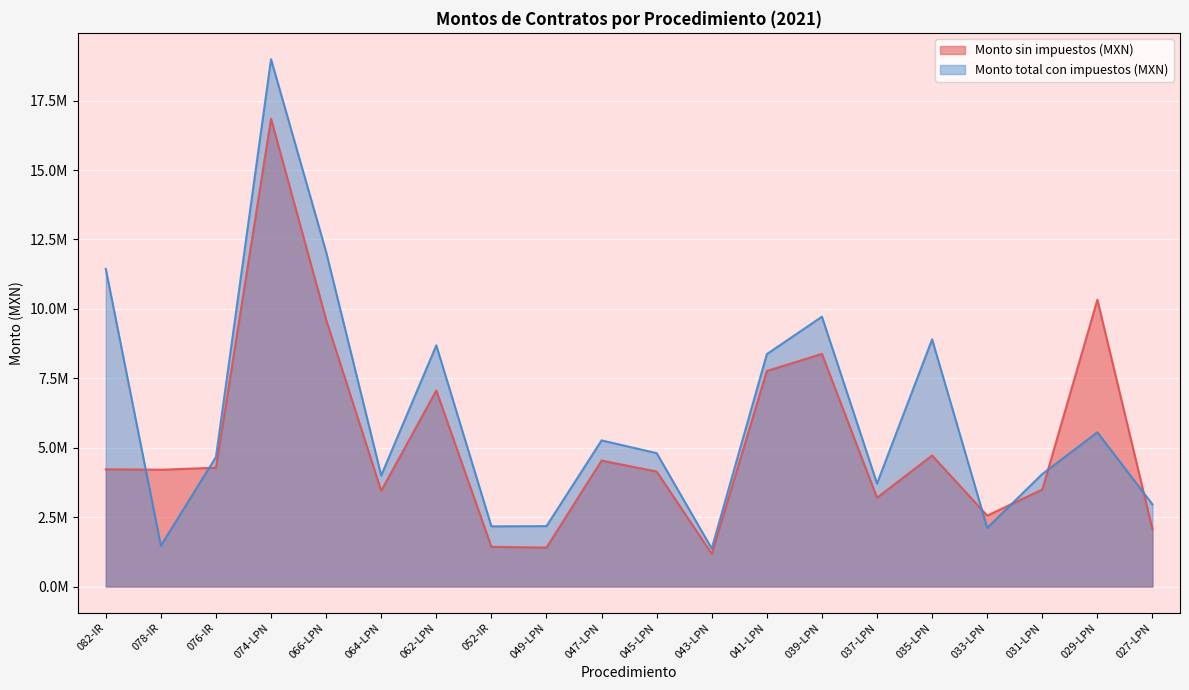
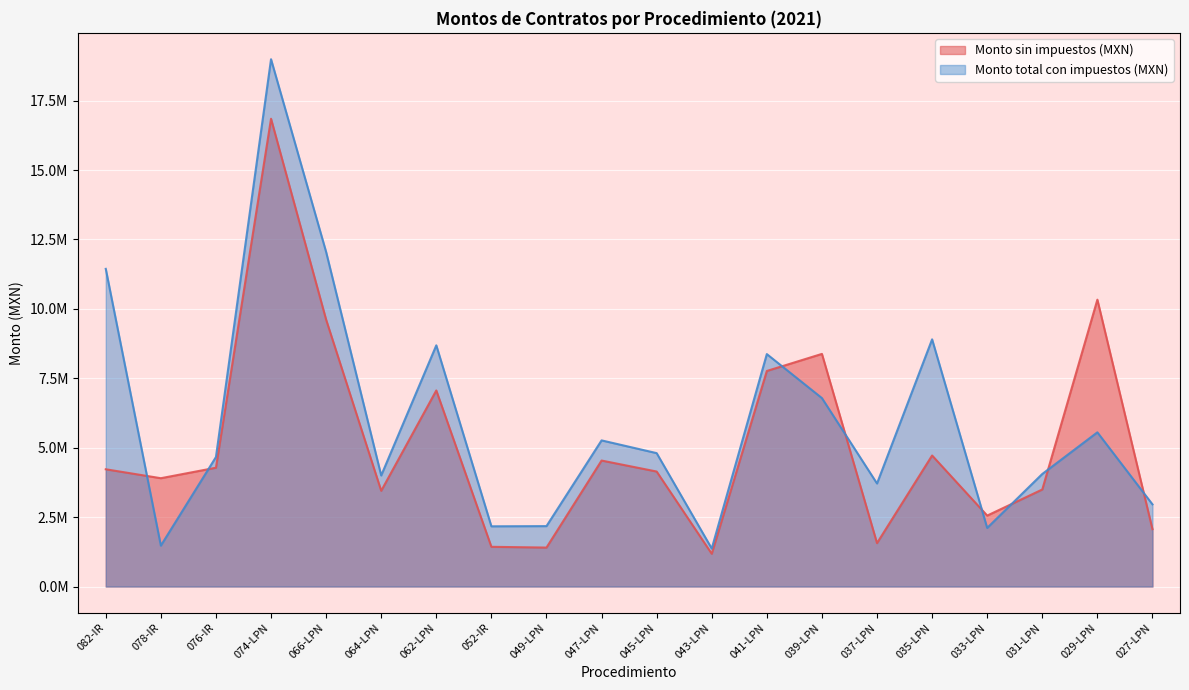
  {
    "Monto sin impuestos (MXN)": {
      "082-IR": 4200000,
-     "078-IR": 4200000,
+     "078-IR": 3900000,
      "076-IR": 4300000,
      "074-LPN": 16800000,
      "066-LPN": 9600000,
      "064-LPN": 3400000,
      "062-LPN": 7100000,
      "052-IR": 1400000,
      "049-LPN": 1400000,
      "047-LPN": 4500000,
      "045-LPN": 4100000,
      "043-LPN": 1200000,
      "041-LPN": 7800000,
      "039-LPN": 8400000,
-     "037-LPN": 3200000,
+     "037-LPN": 1600000,
      "035-LPN": 4700000,
      "033-LPN": 2600000,
      "031-LPN": 3500000,
      "029-LPN": 10300000,
      "027-LPN": 2100000
    },
    "Monto total con impuestos (MXN)": {
      "082-IR": 11400000,
      "078-IR": 1500000,
      "076-IR": 4700000,
      "074-LPN": 19000000,
      "066-LPN": 12000000,
      "064-LPN": 4000000,
      "062-LPN": 8700000,
      "052-IR": 2200000,
      "049-LPN": 2200000,
      "047-LPN": 5300000,
      "045-LPN": 4800000,
      "043-LPN": 1400000,
      "041-LPN": 8400000,
-     "039-LPN": 9700000,
+     "039-LPN": 6800000,
      "037-LPN": 3700000,
      "035-LPN": 8900000,
      "033-LPN": 2100000,
      "031-LPN": 4100000,
      "029-LPN": 5600000,
      "027-LPN": 3000000
    }
  }
